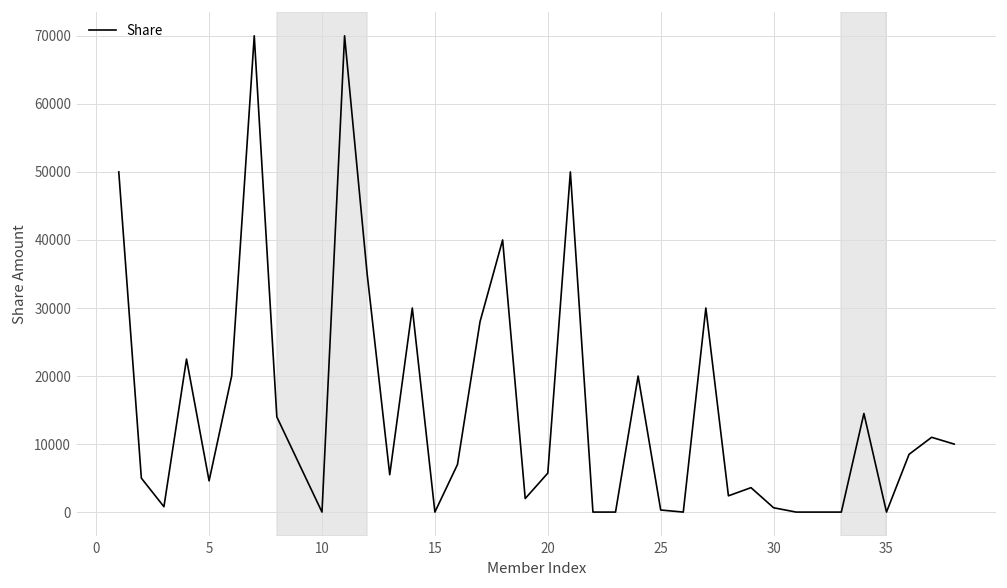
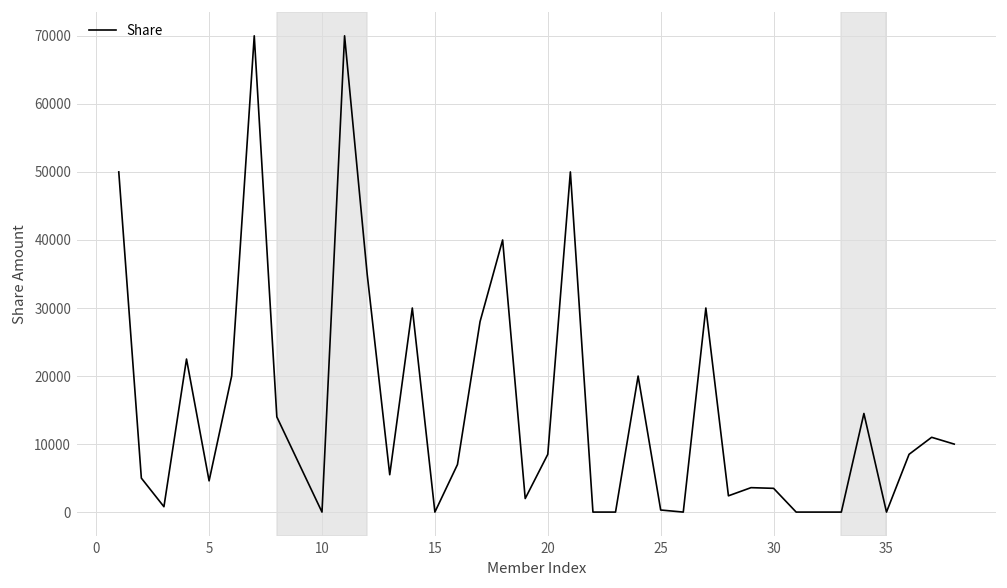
  {
    "5": 5000,
    "10": 0,
    "15": 0,
-   "20": 6000,
+   "20": 9000,
    "25": 0,
-   "30": 1000,
+   "30": 4000,
    "35": 0
  }
